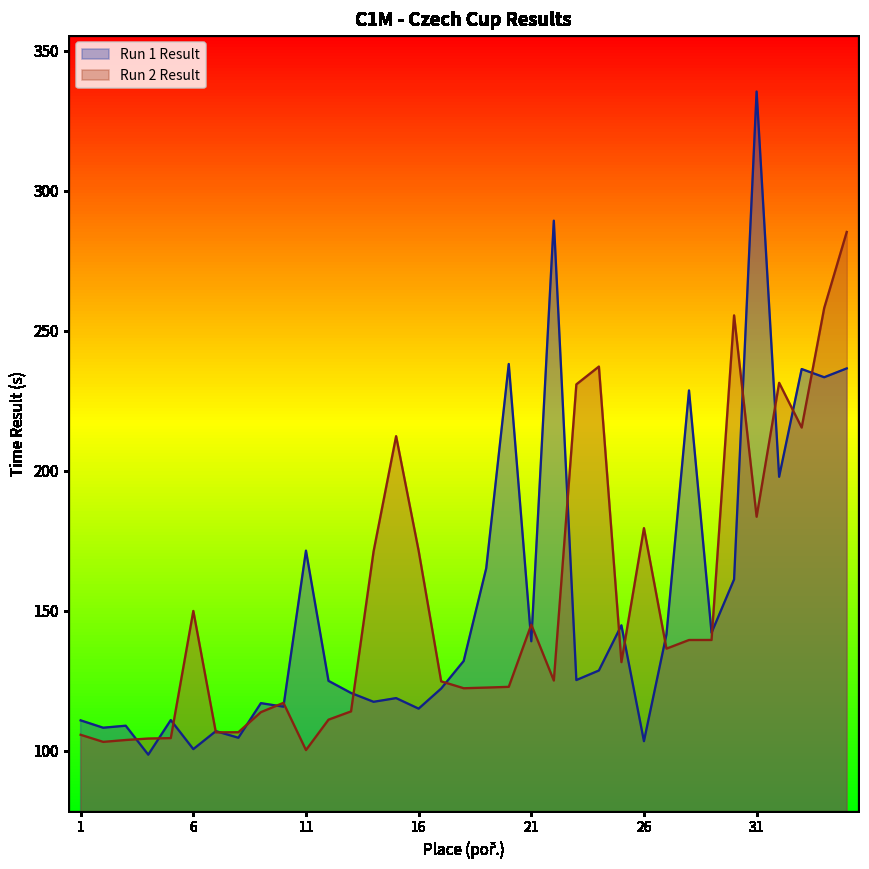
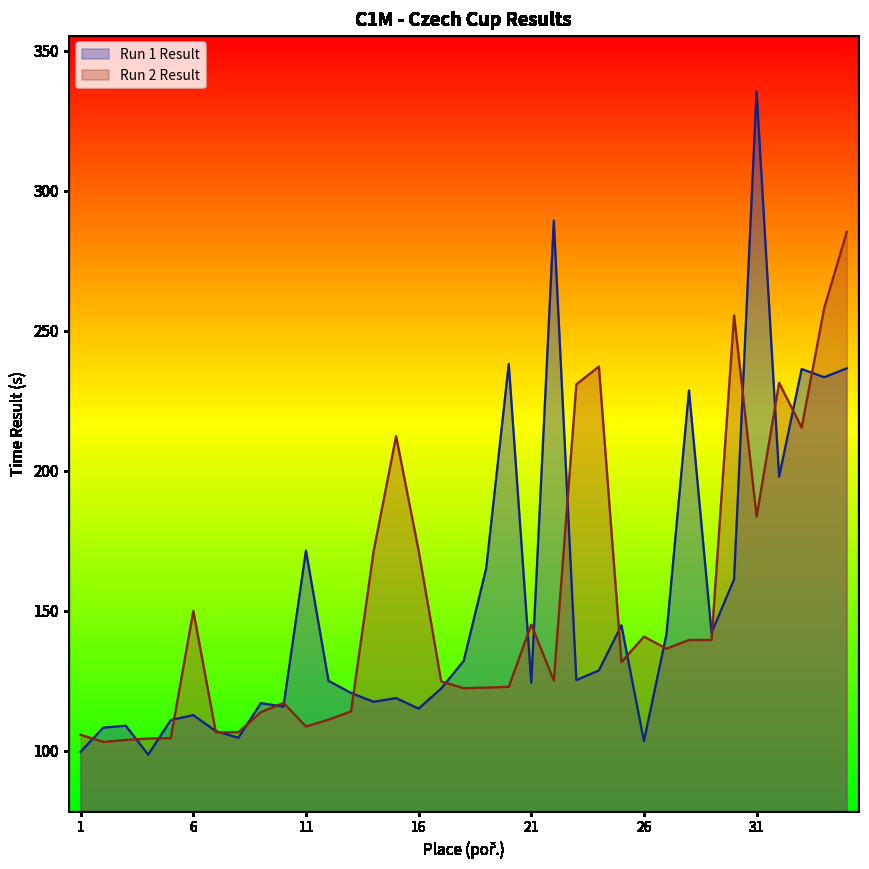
  {
    "Run 1 Result": {
-     "1": 111,
-     "6": 101,
+     "1": 100,
+     "6": 113,
      "11": 172,
      "16": 115,
-     "21": 139,
+     "21": 124,
      "26": 103,
      "31": 336
    },
    "Run 2 Result": {
      "1": 106,
      "6": 150,
-     "11": 100,
+     "11": 109,
      "16": 172,
      "21": 145,
-     "26": 180,
+     "26": 141,
      "31": 184
    }
  }
